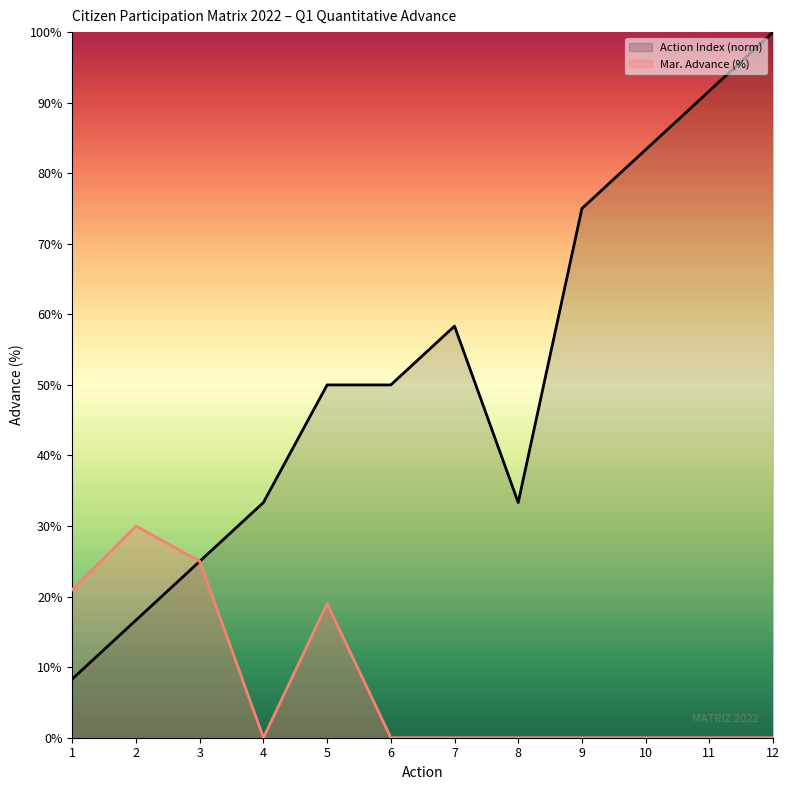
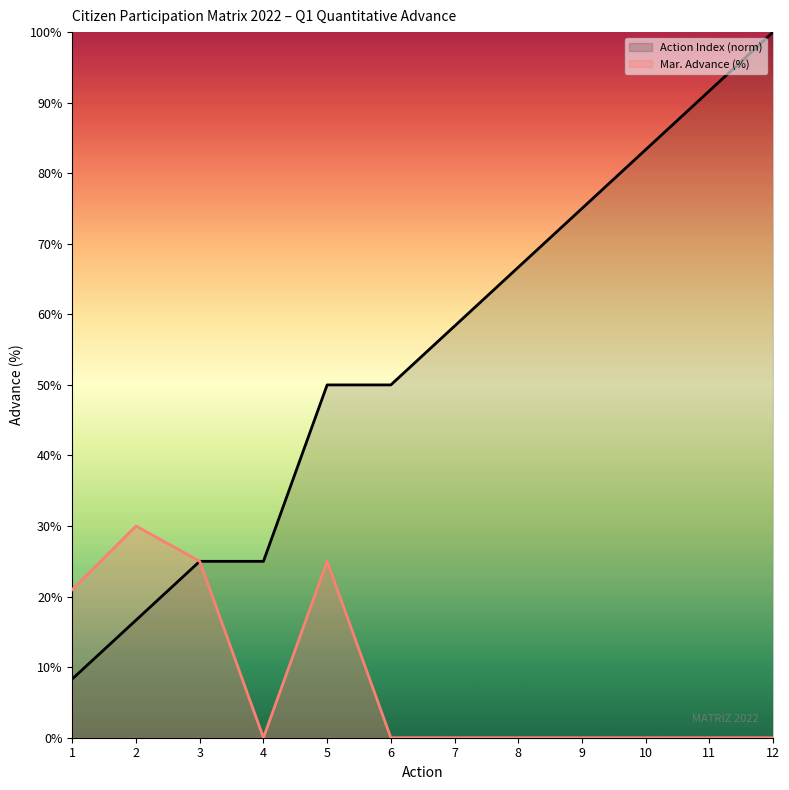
  {
    "Action Index (norm)": {
      "1": "8%",
      "2": "17%",
-     "4": "33%",
+     "4": "25%",
      "5": "50%",
      "6": "50%",
      "7": "58%",
-     "8": "33%",
+     "8": "67%",
      "9": "75%",
      "10": "83%",
      "11": "92%",
      "12": "100%"
    },
    "Mar. Advance (%)": {
      "1": "21%",
      "2": "30%",
      "4": "0%",
-     "5": "19%",
+     "5": "25%",
      "6": "0%",
      "7": "0%",
      "8": "0%",
      "9": "0%",
      "10": "0%",
      "12": "0%"
    }
  }
